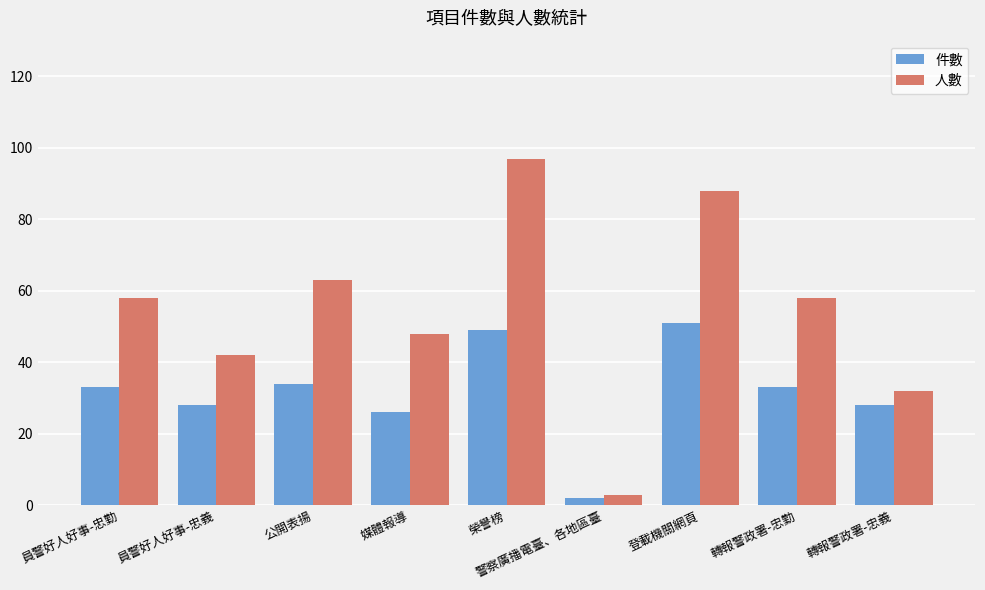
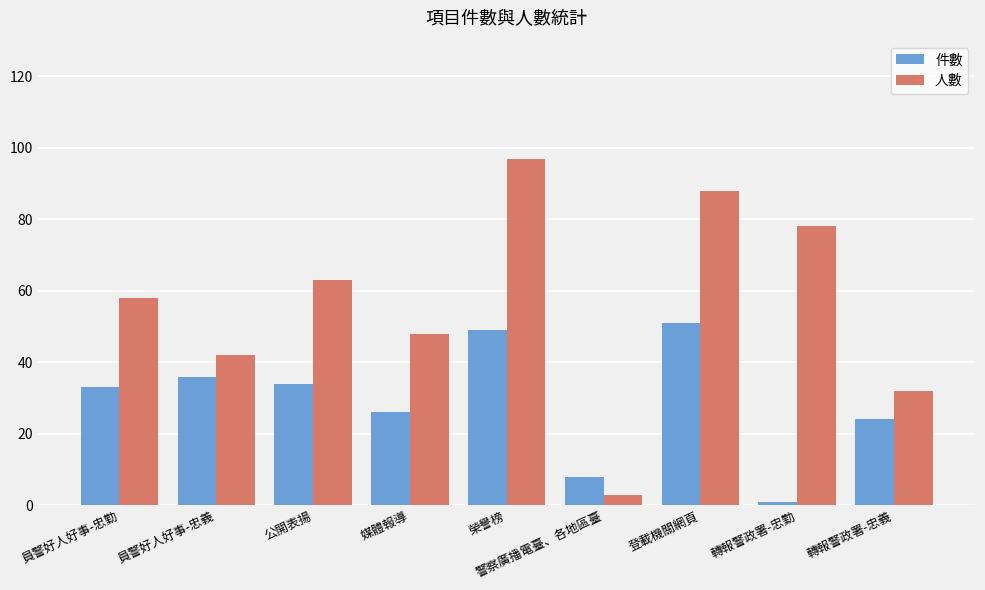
  {
    "件數": {
      "員警好人好事-忠勤": 33,
-     "員警好人好事-忠義": 28,
+     "員警好人好事-忠義": 36,
      "公開表揚": 34,
      "媒體報導": 26,
      "榮譽榜": 49,
-     "警察廣播電臺、各地區臺": 2,
+     "警察廣播電臺、各地區臺": 8,
      "登載機關網頁": 51,
-     "轉報警政署-忠勤": 33,
-     "轉報警政署-忠義": 28
+     "轉報警政署-忠勤": 1,
+     "轉報警政署-忠義": 24
    },
    "人數": {
      "員警好人好事-忠勤": 58,
      "員警好人好事-忠義": 42,
      "公開表揚": 63,
      "媒體報導": 48,
      "榮譽榜": 97,
      "警察廣播電臺、各地區臺": 3,
      "登載機關網頁": 88,
-     "轉報警政署-忠勤": 58,
+     "轉報警政署-忠勤": 78,
      "轉報警政署-忠義": 32
    }
  }
